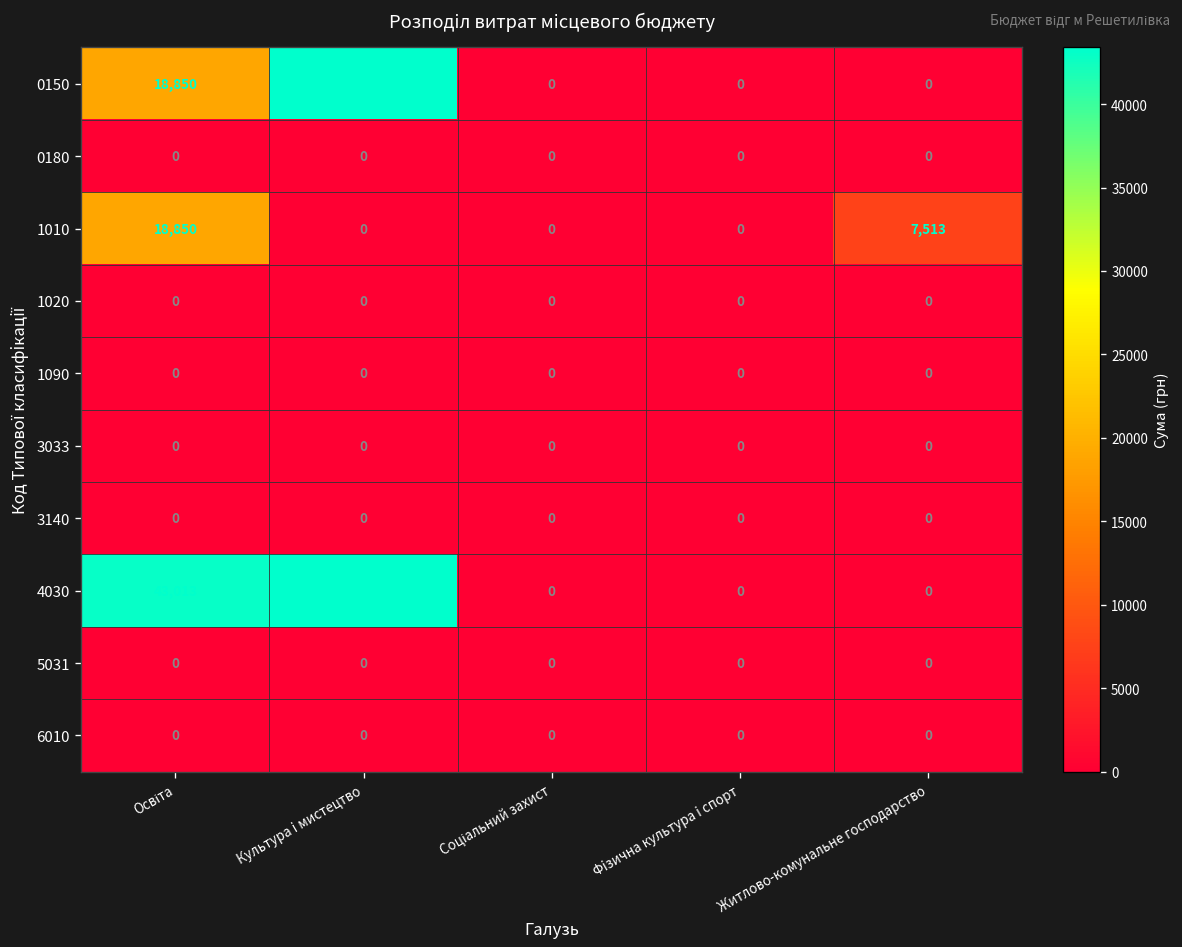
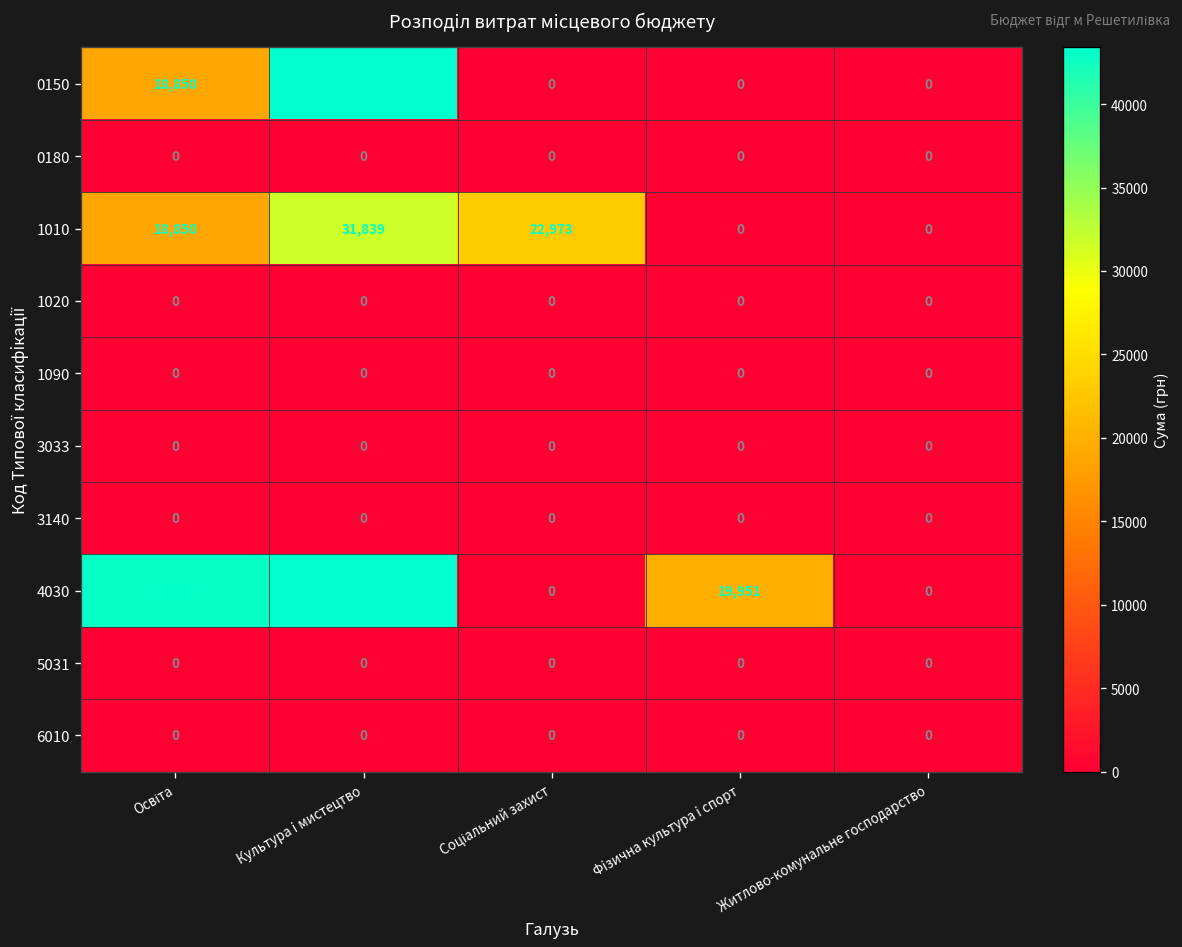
  {
    "0150": {
      "Освіта": "18,850",
      "Соціальний захист": "0",
      "Фiзична культура i спорт": "0",
      "Житлово-комунальне господарство": "0"
    },
    "0180": {
      "Освіта": "0",
      "Культура i мистецтво": "0",
      "Соціальний захист": "0",
      "Фiзична культура i спорт": "0",
      "Житлово-комунальне господарство": "0"
    },
    "1010": {
      "Освіта": "18,850",
-     "Культура i мистецтво": "0",
-     "Соціальний захист": "0",
+     "Культура i мистецтво": "31,839",
+     "Соціальний захист": "22,973",
      "Фiзична культура i спорт": "0",
-     "Житлово-комунальне господарство": "7,513"
+     "Житлово-комунальне господарство": "0"
    },
    "1020": {
      "Освіта": "0",
      "Культура i мистецтво": "0",
      "Соціальний захист": "0",
      "Фiзична культура i спорт": "0",
      "Житлово-комунальне господарство": "0"
    },
    "1090": {
      "Освіта": "0",
      "Культура i мистецтво": "0",
      "Соціальний захист": "0",
      "Фiзична культура i спорт": "0",
      "Житлово-комунальне господарство": "0"
    },
    "3033": {
      "Освіта": "0",
      "Культура i мистецтво": "0",
      "Соціальний захист": "0",
      "Фiзична культура i спорт": "0",
      "Житлово-комунальне господарство": "0"
    },
    "3140": {
      "Освіта": "0",
      "Культура i мистецтво": "0",
      "Соціальний захист": "0",
      "Фiзична культура i спорт": "0",
      "Житлово-комунальне господарство": "0"
    },
    "4030": {
      "Соціальний захист": "0",
-     "Фiзична культура i спорт": "0",
+     "Фiзична культура i спорт": "19,951",
      "Житлово-комунальне господарство": "0"
    },
    "5031": {
      "Освіта": "0",
      "Культура i мистецтво": "0",
      "Соціальний захист": "0",
      "Фiзична культура i спорт": "0",
      "Житлово-комунальне господарство": "0"
    },
    "6010": {
      "Освіта": "0",
      "Культура i мистецтво": "0",
      "Соціальний захист": "0",
      "Фiзична культура i спорт": "0",
      "Житлово-комунальне господарство": "0"
    }
  }
